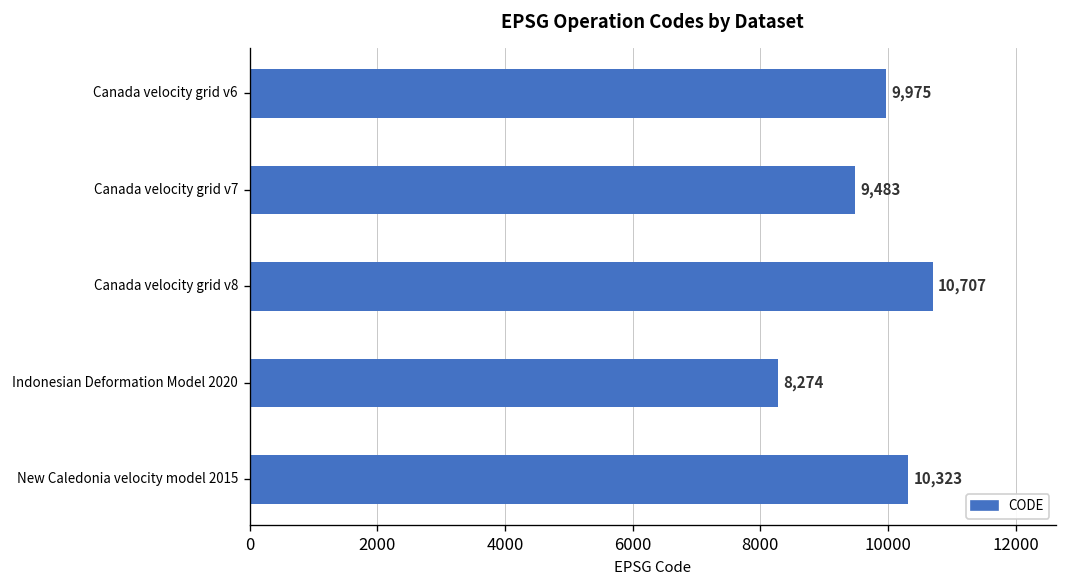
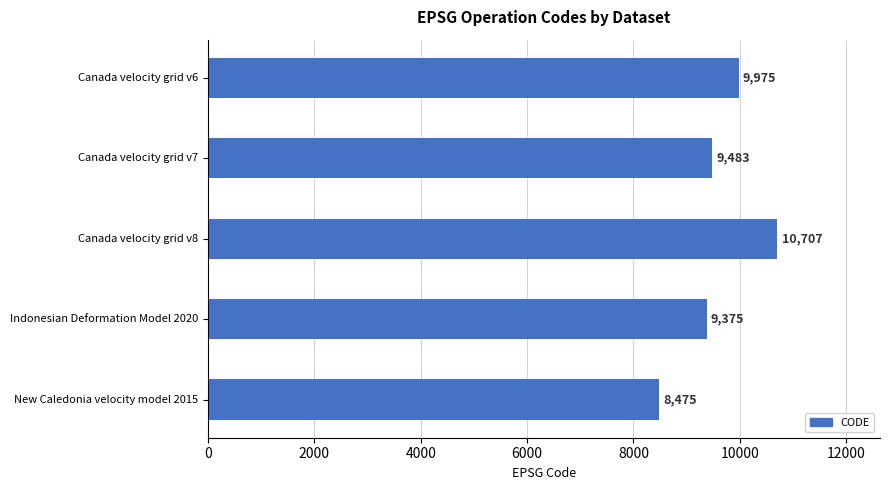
  {
    "Canada velocity grid v6": "9,975",
    "Canada velocity grid v7": "9,483",
    "Canada velocity grid v8": "10,707",
-   "Indonesian Deformation Model 2020": "8,274",
-   "New Caledonia velocity model 2015": "10,323"
+   "Indonesian Deformation Model 2020": "9,375",
+   "New Caledonia velocity model 2015": "8,475"
  }
